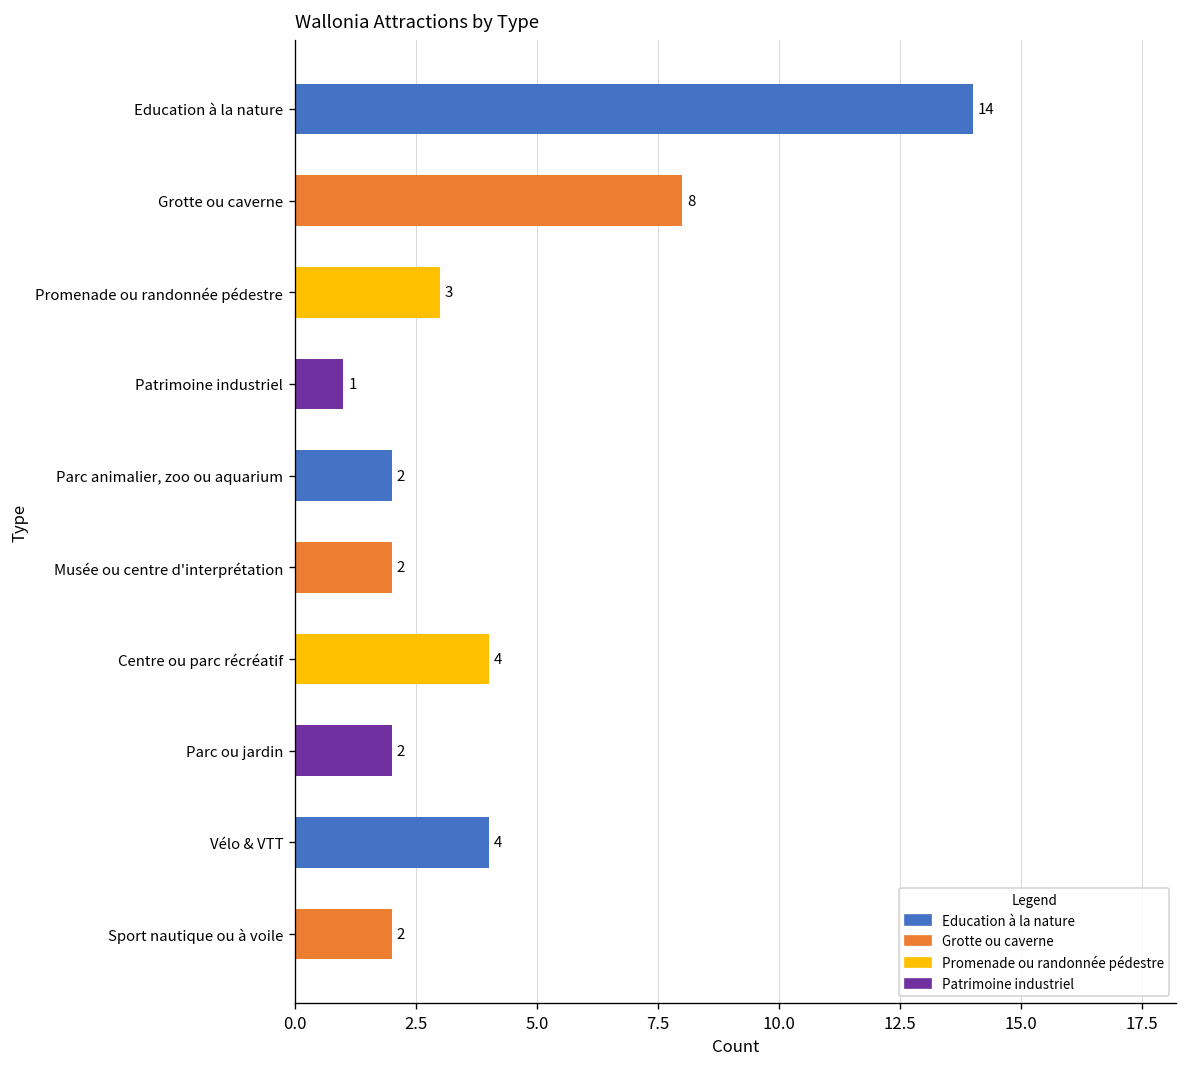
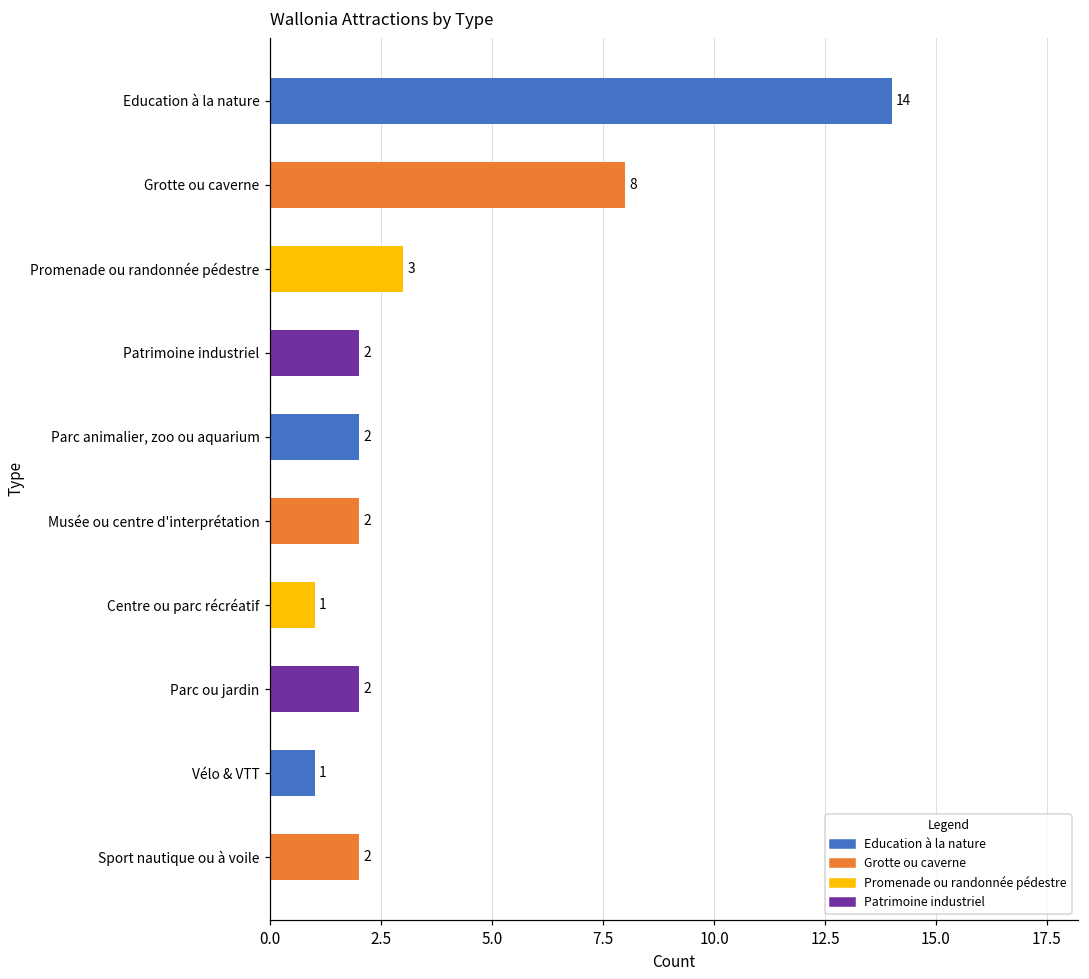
  {
    "Education à la nature": 14,
    "Grotte ou caverne": 8,
    "Promenade ou randonnée pédestre": 3,
-   "Patrimoine industriel": 1,
+   "Patrimoine industriel": 2,
    "Parc animalier, zoo ou aquarium": 2,
    "Musée ou centre d'interprétation": 2,
-   "Centre ou parc récréatif": 4,
+   "Centre ou parc récréatif": 1,
    "Parc ou jardin": 2,
-   "Vélo & VTT": 4,
+   "Vélo & VTT": 1,
    "Sport nautique ou à voile": 2
  }
